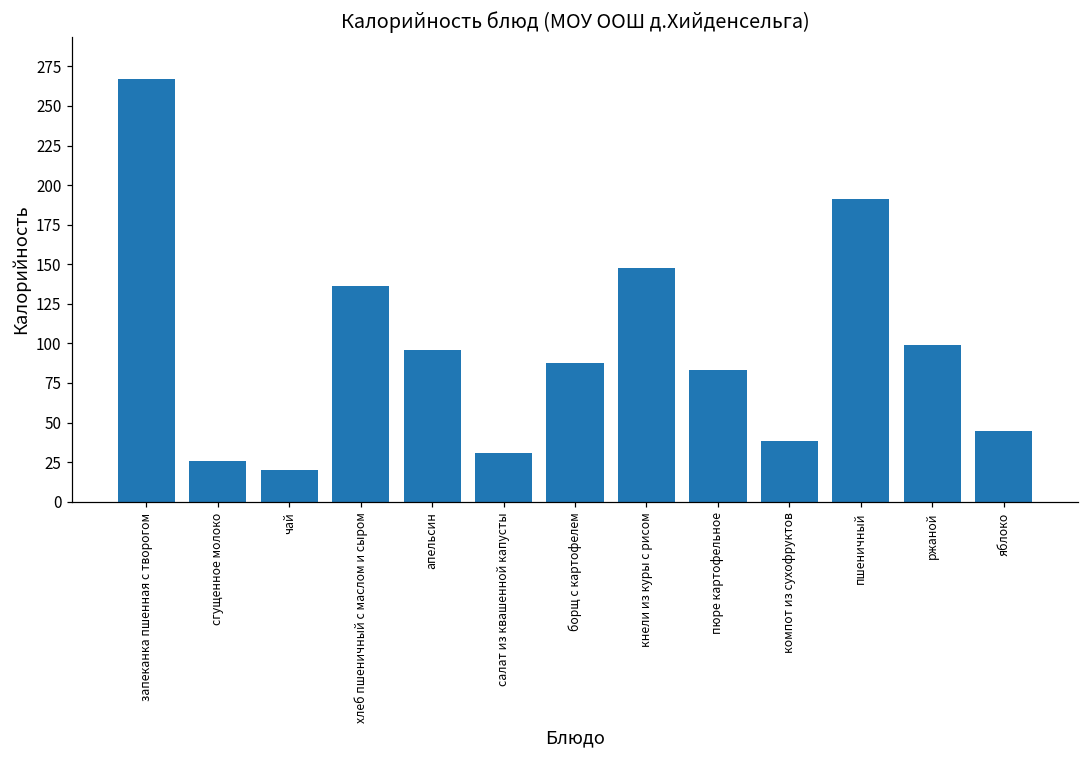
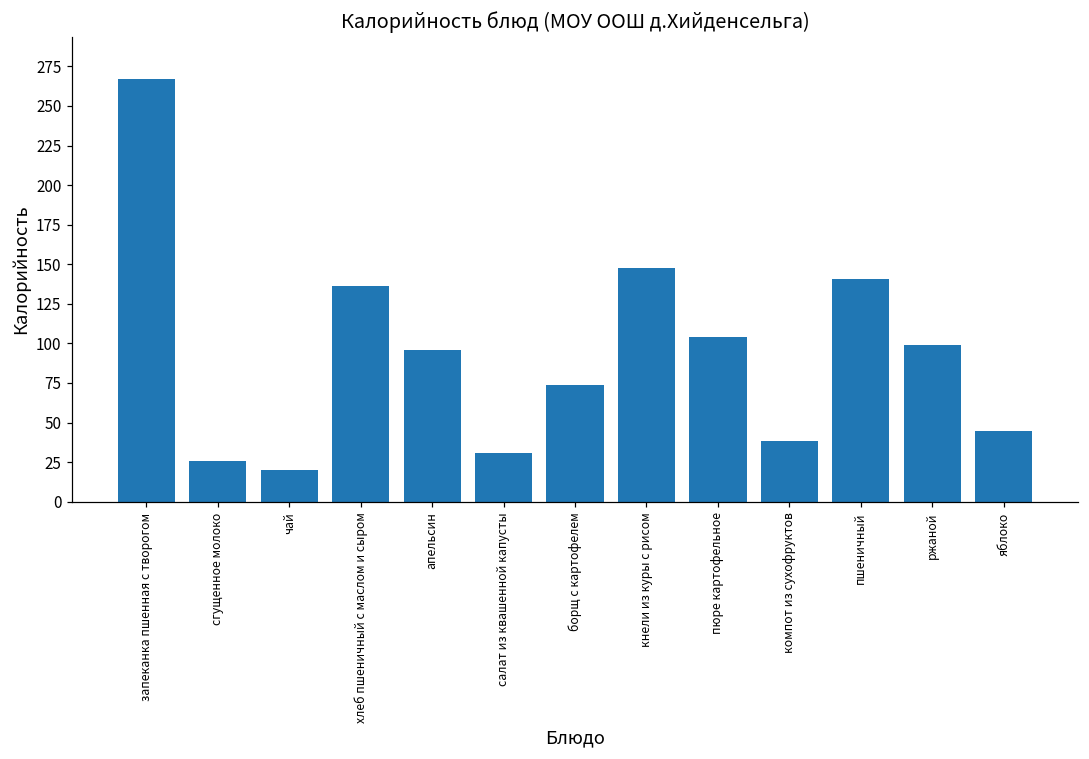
  {
    "запеканка пшенная с творогом": 267,
    "сгущенное молоко": 25,
    "чай": 20,
    "хлеб пшеничный с маслом и сыром": 136,
    "апельсин": 96,
    "салат из квашенной капусты": 31,
-   "борщ с картофелем": 88,
+   "борщ с картофелем": 74,
    "кнели из куры с рисом": 148,
-   "пюре картофельное": 83,
+   "пюре картофельное": 104,
    "компот из сухофруктов": 38,
-   "пшеничный": 191,
+   "пшеничный": 141,
    "ржаной": 99,
    "яблоко": 45
  }
